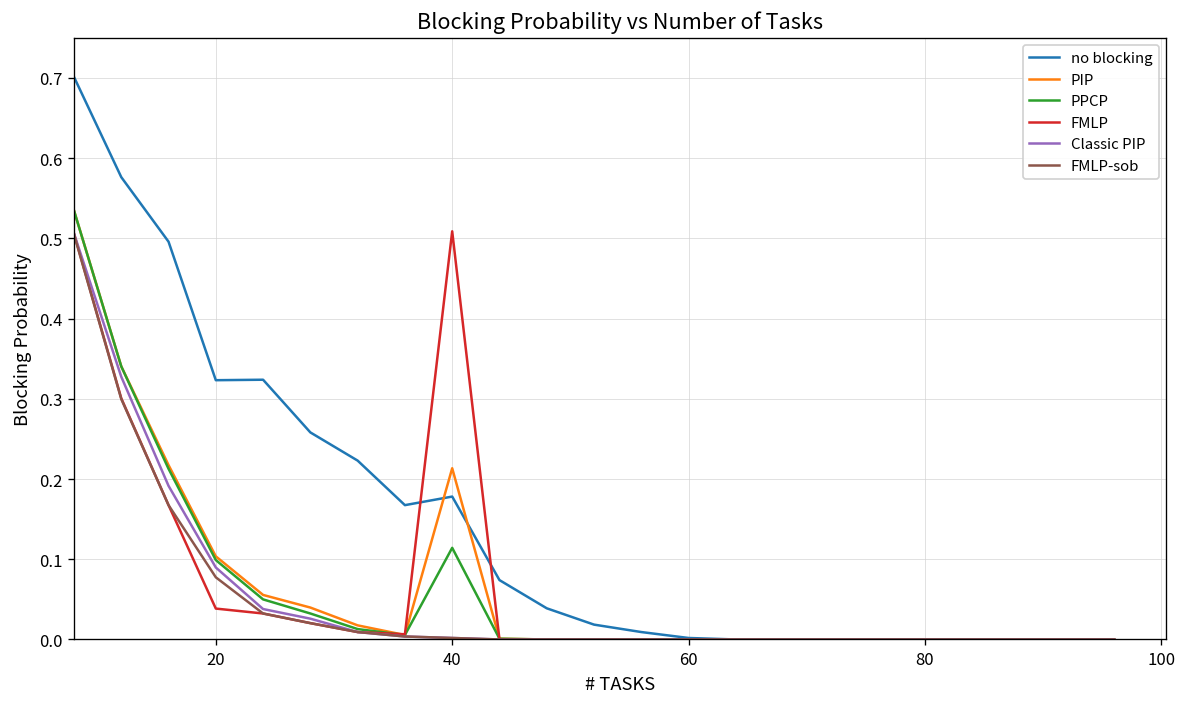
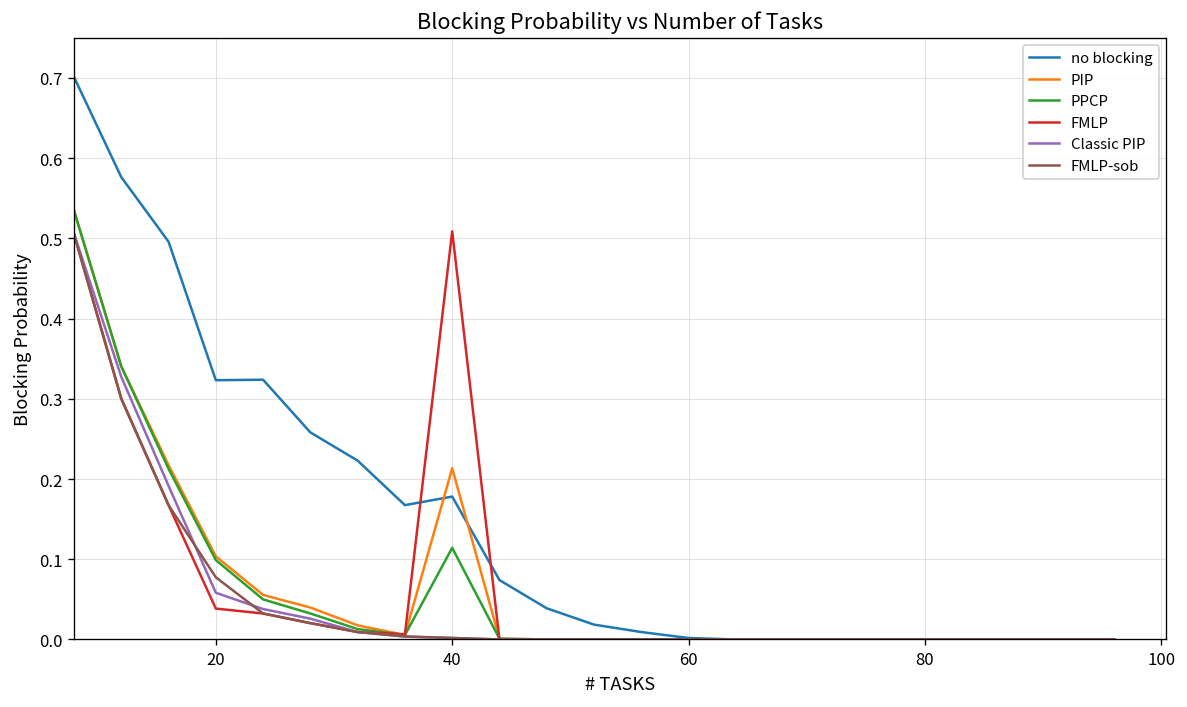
  {
    "no blocking": {
      "20": 0.32,
      "40": 0.18
    },
    "PIP": {
      "20": 0.10,
      "40": 0.21
    },
    "PPCP": {
      "20": 0.10,
      "40": 0.11
    },
    "FMLP": {
      "20": 0.04,
      "40": 0.51
    },
    "Classic PIP": {
-     "20": 0.09
+     "20": 0.06
    },
    "FMLP-sob": {
      "20": 0.08
    }
  }
